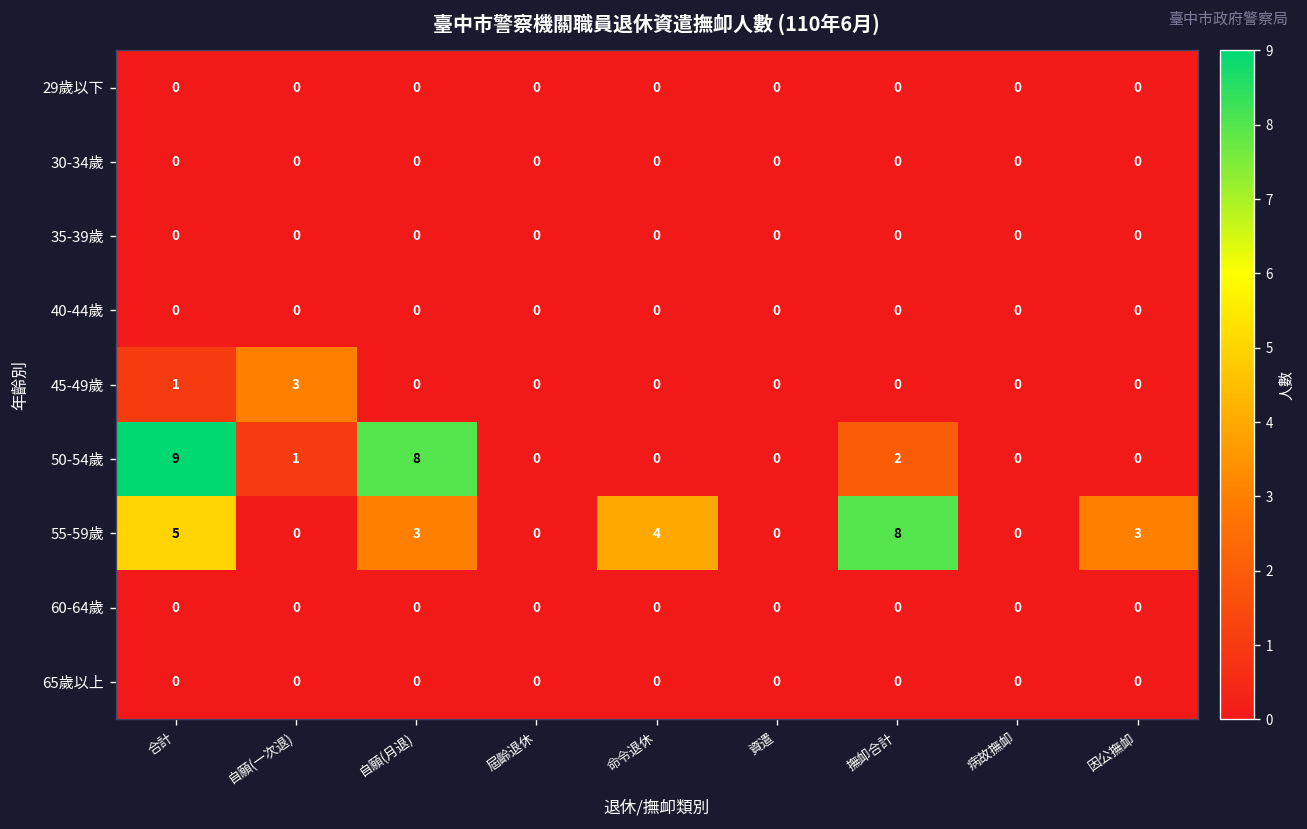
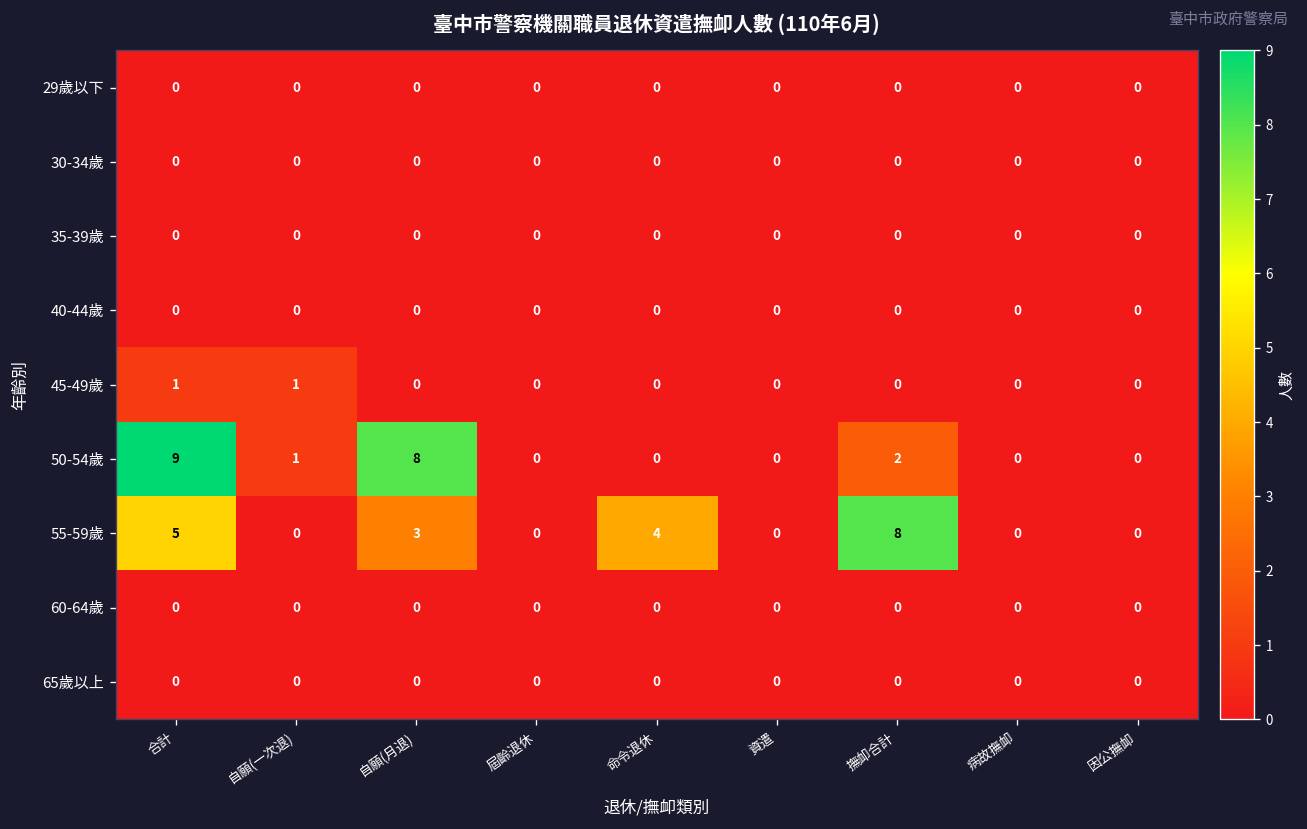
  {
    "29歲以下": {
      "合計": 0,
      "自願(一次退)": 0,
      "自願(月退)": 0,
      "屆齡退休": 0,
      "命令退休": 0,
      "資遣": 0,
      "撫卹合計": 0,
      "病故撫卹": 0,
      "因公撫卹": 0
    },
    "30-34歲": {
      "合計": 0,
      "自願(一次退)": 0,
      "自願(月退)": 0,
      "屆齡退休": 0,
      "命令退休": 0,
      "資遣": 0,
      "撫卹合計": 0,
      "病故撫卹": 0,
      "因公撫卹": 0
    },
    "35-39歲": {
      "合計": 0,
      "自願(一次退)": 0,
      "自願(月退)": 0,
      "屆齡退休": 0,
      "命令退休": 0,
      "資遣": 0,
      "撫卹合計": 0,
      "病故撫卹": 0,
      "因公撫卹": 0
    },
    "40-44歲": {
      "合計": 0,
      "自願(一次退)": 0,
      "自願(月退)": 0,
      "屆齡退休": 0,
      "命令退休": 0,
      "資遣": 0,
      "撫卹合計": 0,
      "病故撫卹": 0,
      "因公撫卹": 0
    },
    "45-49歲": {
      "合計": 1,
-     "自願(一次退)": 3,
+     "自願(一次退)": 1,
      "自願(月退)": 0,
      "屆齡退休": 0,
      "命令退休": 0,
      "資遣": 0,
      "撫卹合計": 0,
      "病故撫卹": 0,
      "因公撫卹": 0
    },
    "50-54歲": {
      "合計": 9,
      "自願(一次退)": 1,
      "自願(月退)": 8,
      "屆齡退休": 0,
      "命令退休": 0,
      "資遣": 0,
      "撫卹合計": 2,
      "病故撫卹": 0,
      "因公撫卹": 0
    },
    "55-59歲": {
      "合計": 5,
      "自願(一次退)": 0,
      "自願(月退)": 3,
      "屆齡退休": 0,
      "命令退休": 4,
      "資遣": 0,
      "撫卹合計": 8,
      "病故撫卹": 0,
-     "因公撫卹": 3
+     "因公撫卹": 0
    },
    "60-64歲": {
      "合計": 0,
      "自願(一次退)": 0,
      "自願(月退)": 0,
      "屆齡退休": 0,
      "命令退休": 0,
      "資遣": 0,
      "撫卹合計": 0,
      "病故撫卹": 0,
      "因公撫卹": 0
    },
    "65歲以上": {
      "合計": 0,
      "自願(一次退)": 0,
      "自願(月退)": 0,
      "屆齡退休": 0,
      "命令退休": 0,
      "資遣": 0,
      "撫卹合計": 0,
      "病故撫卹": 0,
      "因公撫卹": 0
    }
  }
